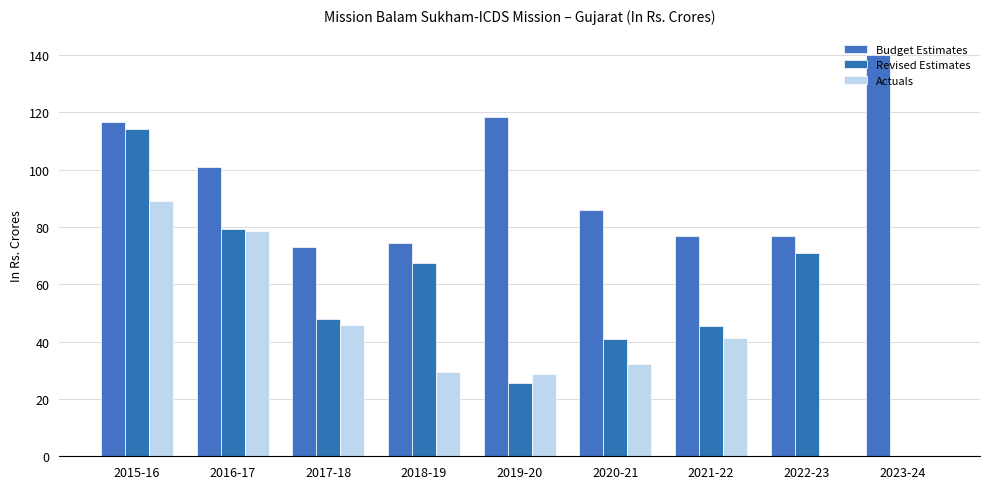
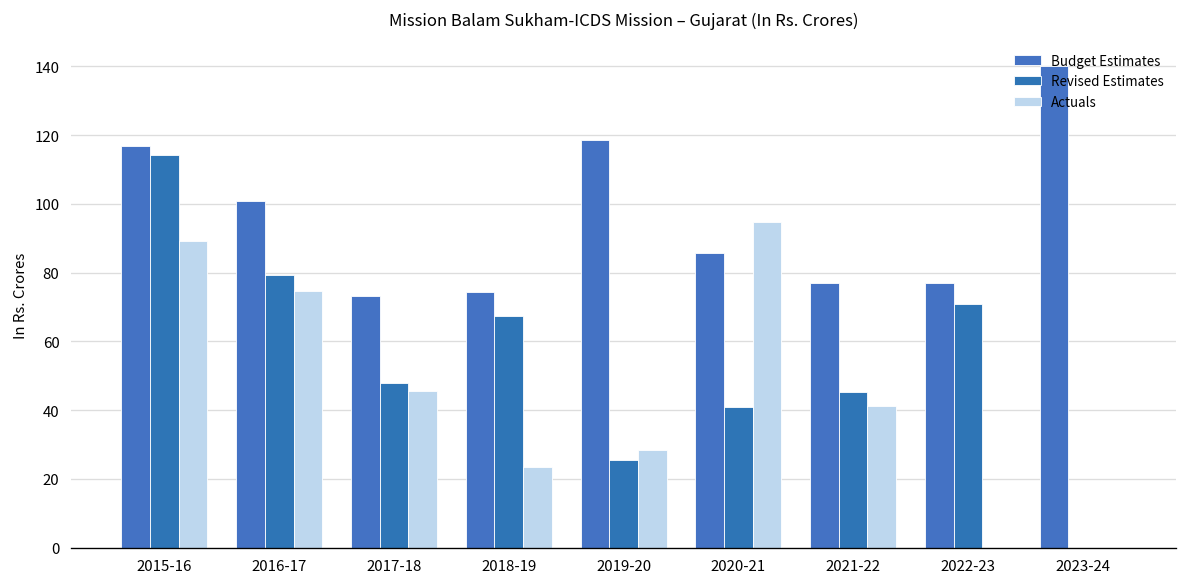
  {
    "Actuals": {
      "2015-16": 89,
-     "2016-17": 79,
+     "2016-17": 75,
      "2017-18": 46,
-     "2018-19": 29,
+     "2018-19": 24,
      "2019-20": 29,
-     "2020-21": 32,
+     "2020-21": 95,
      "2021-22": 41,
      "2022-23": 0,
      "2023-24": 0
    }
  }
